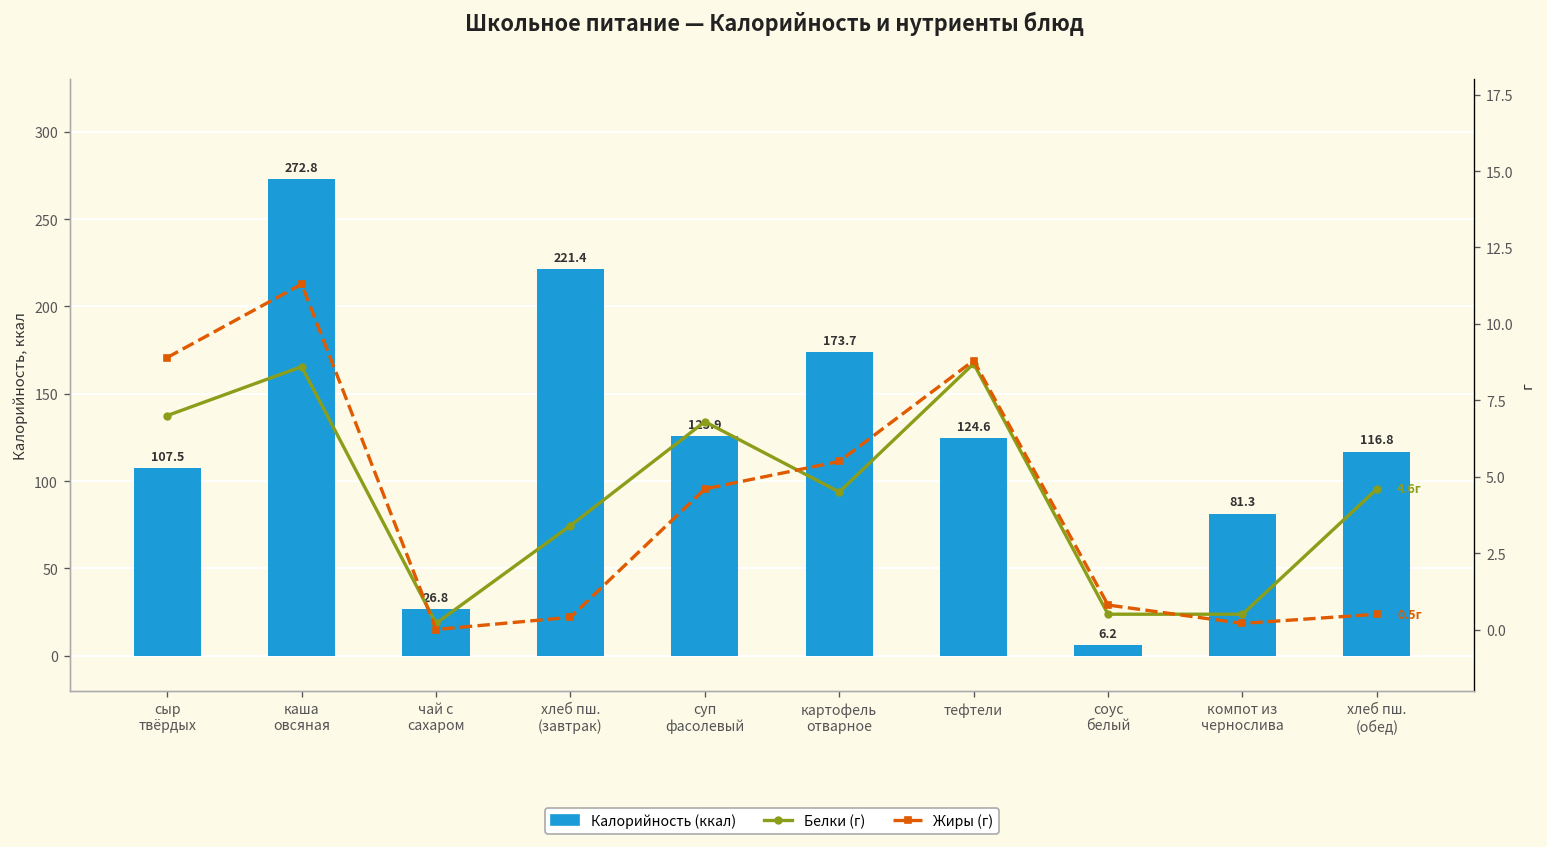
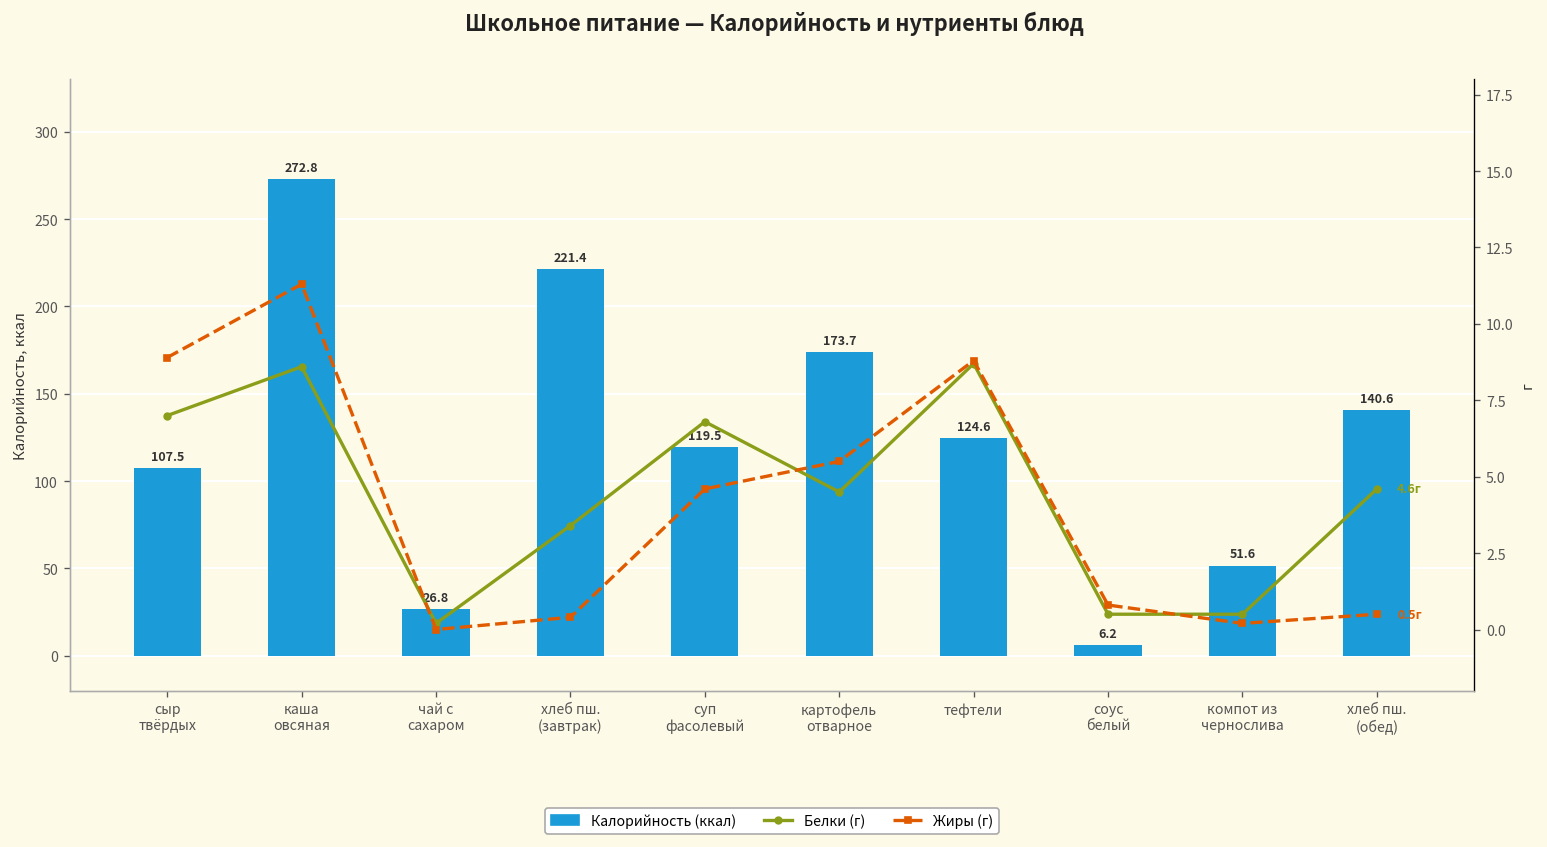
  {
    "Калорийность (ккал)": {
      "сыр твёрдых": "107.5",
      "каша овсяная": "272.8",
      "чай с сахаром": "26.8",
      "хлеб пш. (завтрак)": "221.4",
-     "суп фасолевый": "125.9",
+     "суп фасолевый": "119.5",
      "картофель отварное": "173.7",
      "тефтели": "124.6",
      "соус белый": "6.2",
-     "компот из чернослива": "81.3",
-     "хлеб пш. (обед)": "116.8"
+     "компот из чернослива": "51.6",
+     "хлеб пш. (обед)": "140.6"
    },
    "Белки (г)": {
      "хлеб пш. (обед)": "4.6г"
    },
    "Жиры (г)": {
      "хлеб пш. (обед)": "0.5г"
    }
  }
